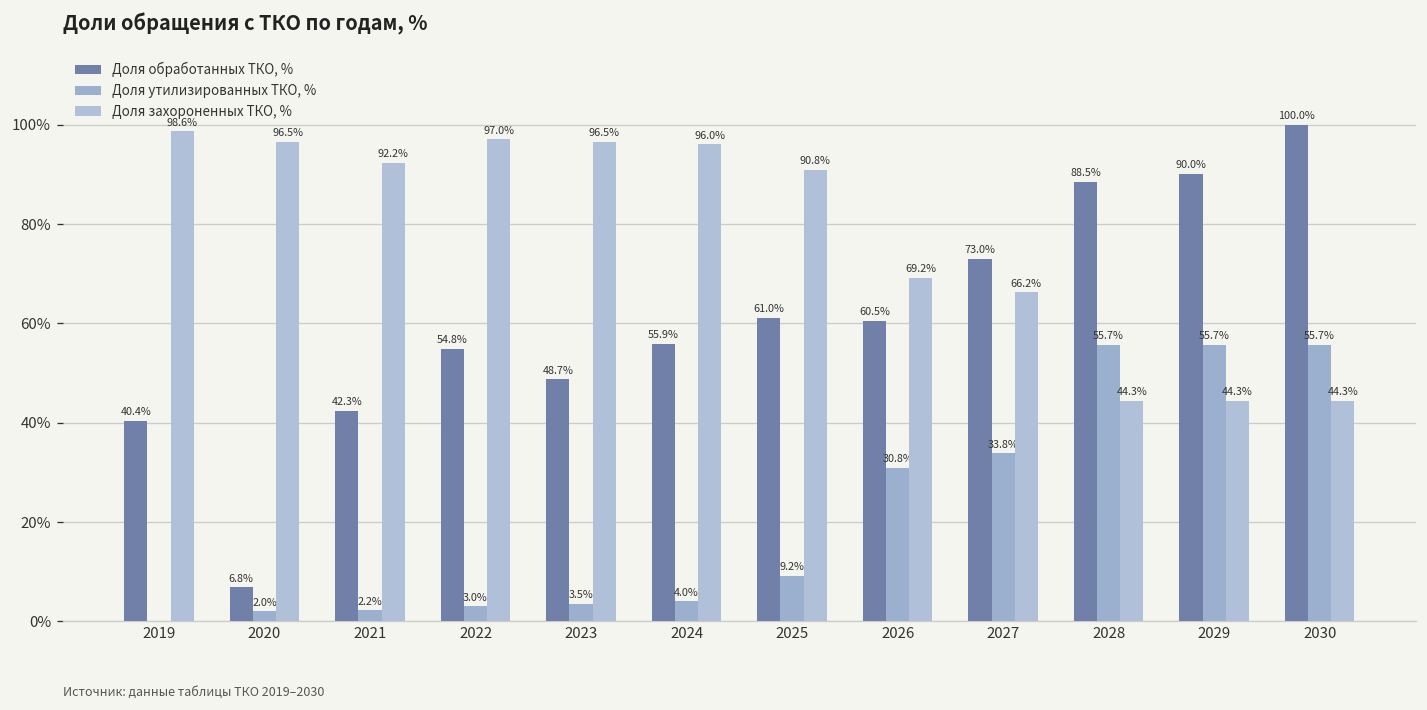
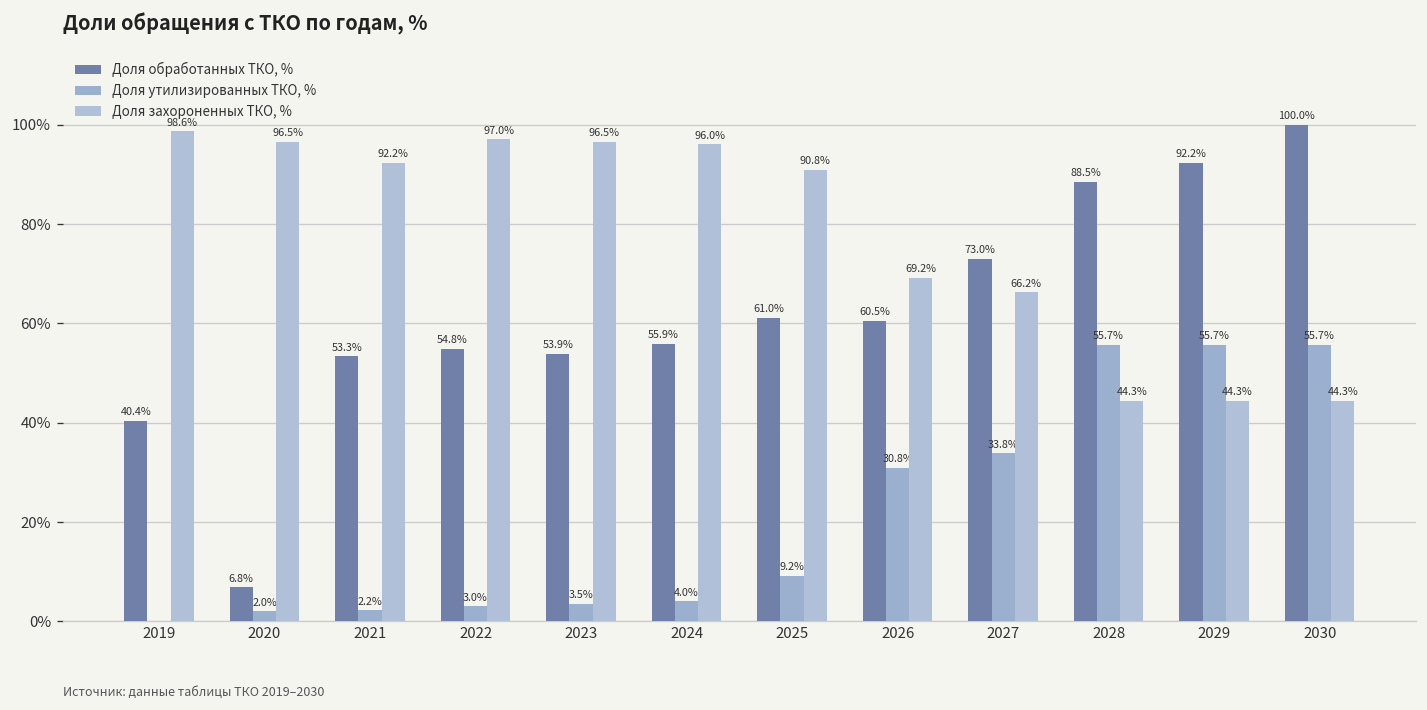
  {
    "Доля обработанных ТКО, %": {
      "2019": "40.4%",
      "2020": "6.8%",
-     "2021": "42.3%",
+     "2021": "53.3%",
      "2022": "54.8%",
-     "2023": "48.7%",
+     "2023": "53.9%",
      "2024": "55.9%",
      "2025": "61.0%",
      "2026": "60.5%",
      "2027": "73.0%",
      "2028": "88.5%",
-     "2029": "90.0%",
+     "2029": "92.2%",
      "2030": "100.0%"
    }
  }
